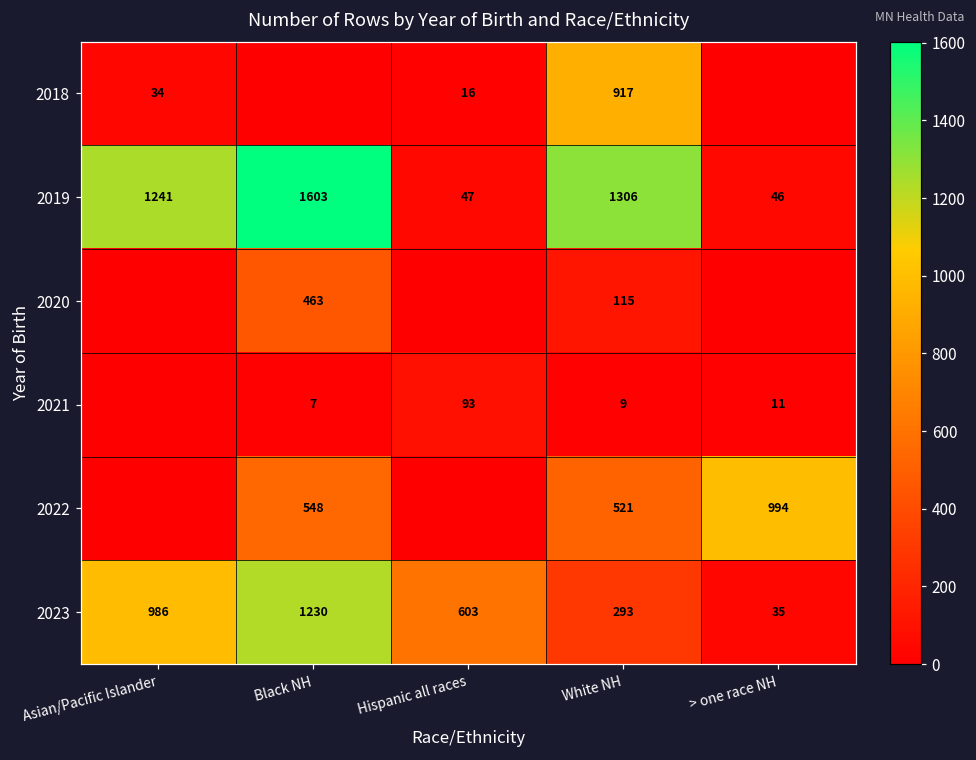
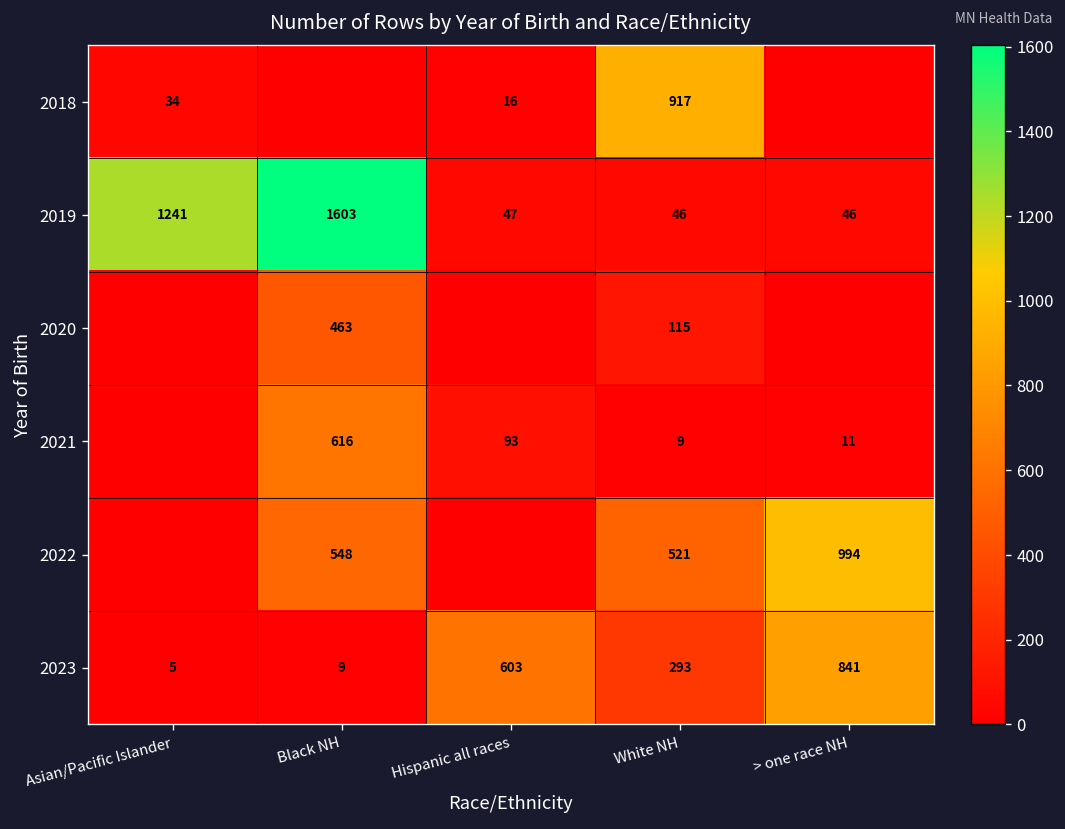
  {
    "2018": {
      "Asian/Pacific Islander": 34,
      "Hispanic all races": 16,
      "White NH": 917
    },
    "2019": {
      "Asian/Pacific Islander": 1241,
      "Black NH": 1603,
      "Hispanic all races": 47,
-     "White NH": 1306,
+     "White NH": 46,
      "> one race NH": 46
    },
    "2020": {
      "Black NH": 463,
      "White NH": 115
    },
    "2021": {
-     "Black NH": 7,
+     "Black NH": 616,
      "Hispanic all races": 93,
      "White NH": 9,
      "> one race NH": 11
    },
    "2022": {
      "Black NH": 548,
      "White NH": 521,
      "> one race NH": 994
    },
    "2023": {
-     "Asian/Pacific Islander": 986,
-     "Black NH": 1230,
+     "Asian/Pacific Islander": 5,
+     "Black NH": 9,
      "Hispanic all races": 603,
      "White NH": 293,
-     "> one race NH": 35
+     "> one race NH": 841
    }
  }
